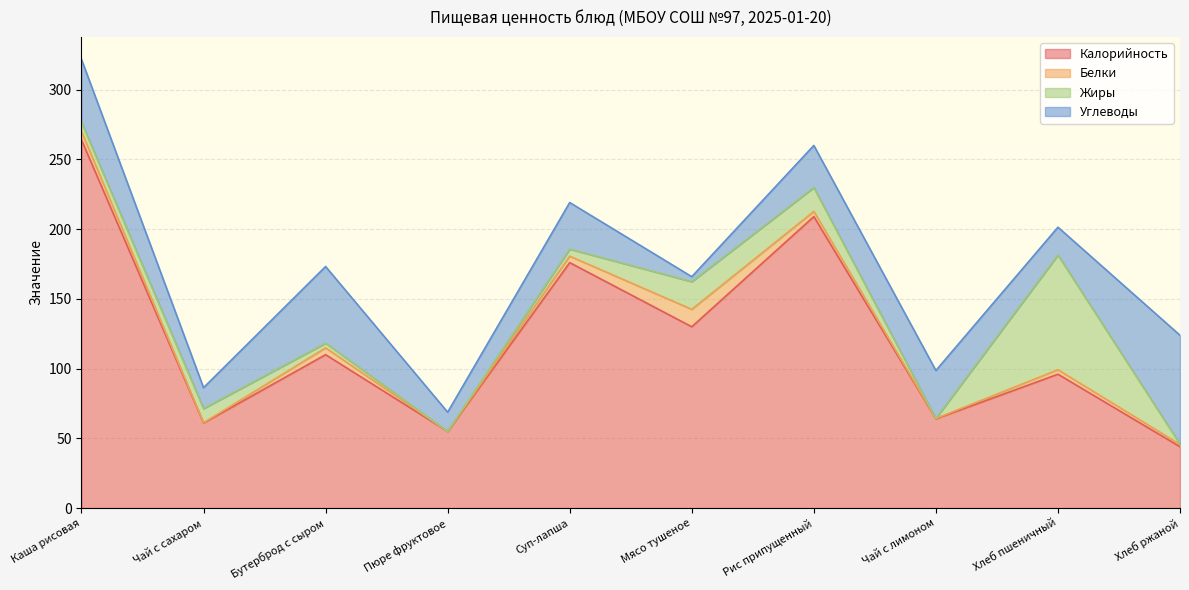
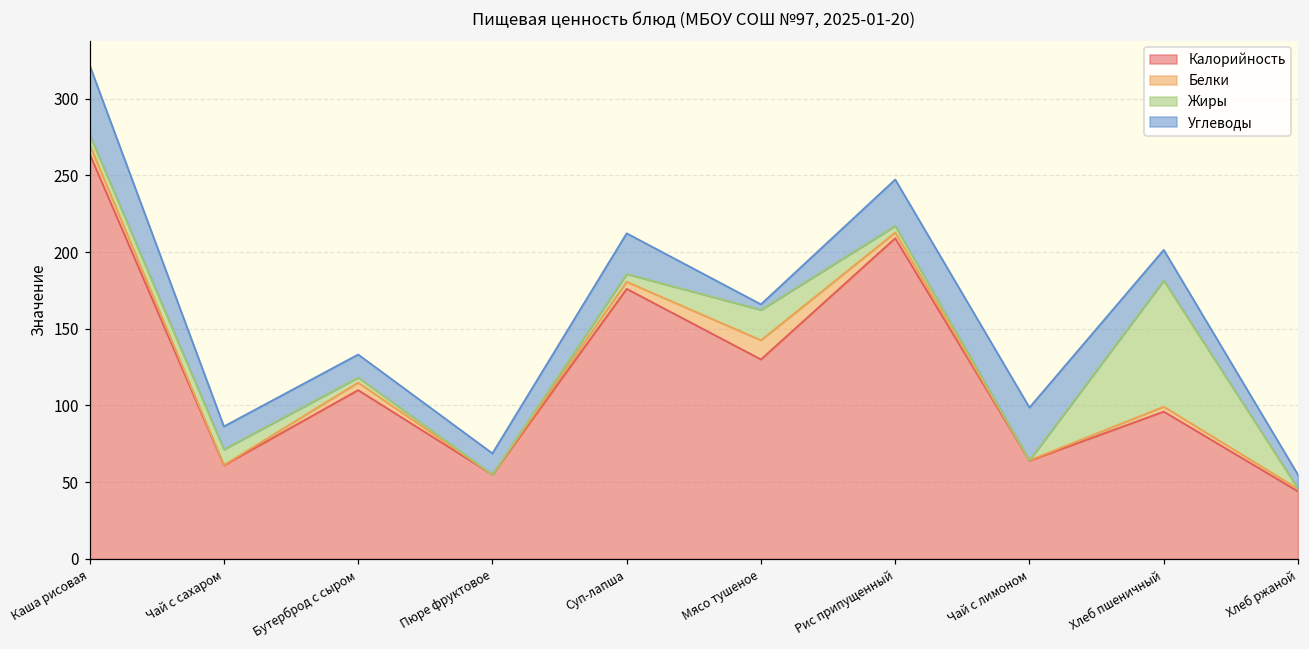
  {
    "Жиры": {
      "Каша рисовая": 7,
      "Чай с сахаром": 10,
      "Бутерброд с сыром": 3,
      "Суп-лапша": 5,
      "Мясо тушеное": 20,
-     "Рис припущенный": 17,
+     "Рис припущенный": 4,
      "Хлеб пшеничный": 82
    },
    "Углеводы": {
      "Каша рисовая": 45,
      "Чай с сахаром": 15,
-     "Бутерброд с сыром": 55,
+     "Бутерброд с сыром": 15,
      "Пюре фруктовое": 14,
-     "Суп-лапша": 33,
+     "Суп-лапша": 27,
      "Мясо тушеное": 4,
      "Рис припущенный": 30,
      "Чай с лимоном": 34,
      "Хлеб пшеничный": 20,
-     "Хлеб ржаной": 78
+     "Хлеб ржаной": 9
    }
  }
